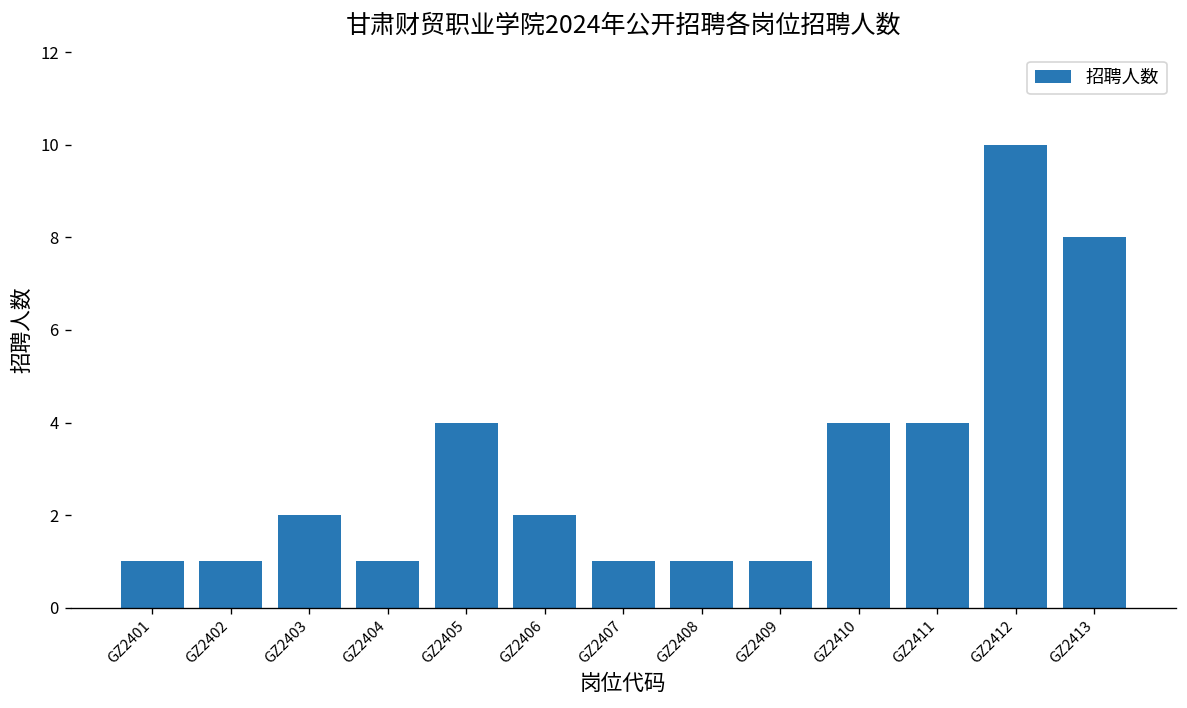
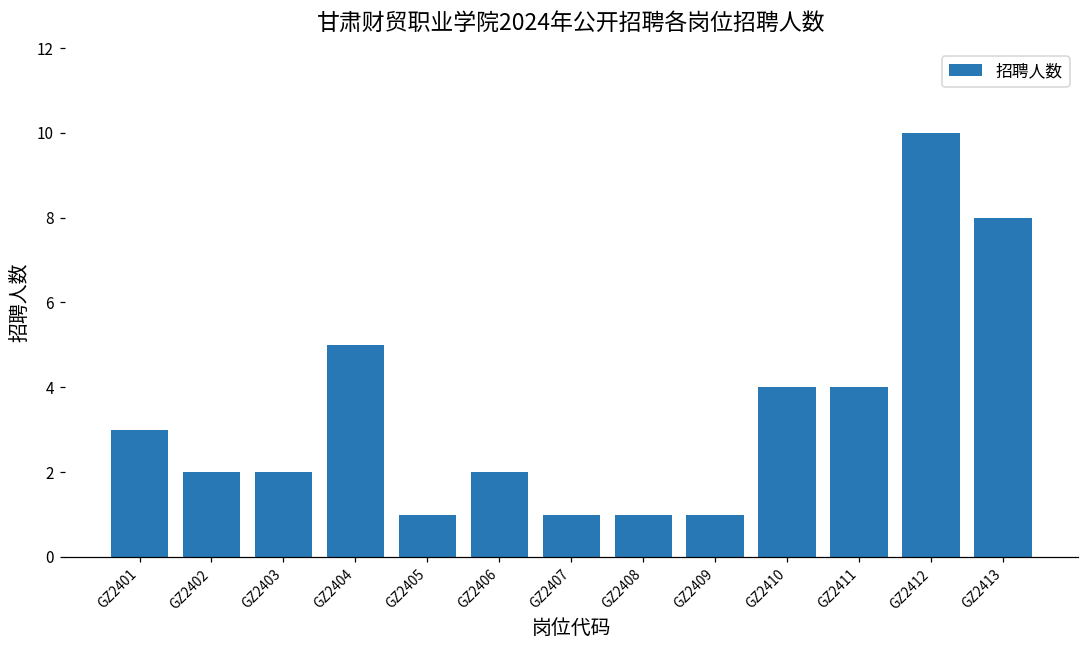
  {
-   "GZ2401": 1,
-   "GZ2402": 1,
+   "GZ2401": 3,
+   "GZ2402": 2,
    "GZ2403": 2,
-   "GZ2404": 1,
-   "GZ2405": 4,
+   "GZ2404": 5,
+   "GZ2405": 1,
    "GZ2406": 2,
    "GZ2407": 1,
    "GZ2408": 1,
    "GZ2409": 1,
    "GZ2410": 4,
    "GZ2411": 4,
    "GZ2412": 10,
    "GZ2413": 8
  }
